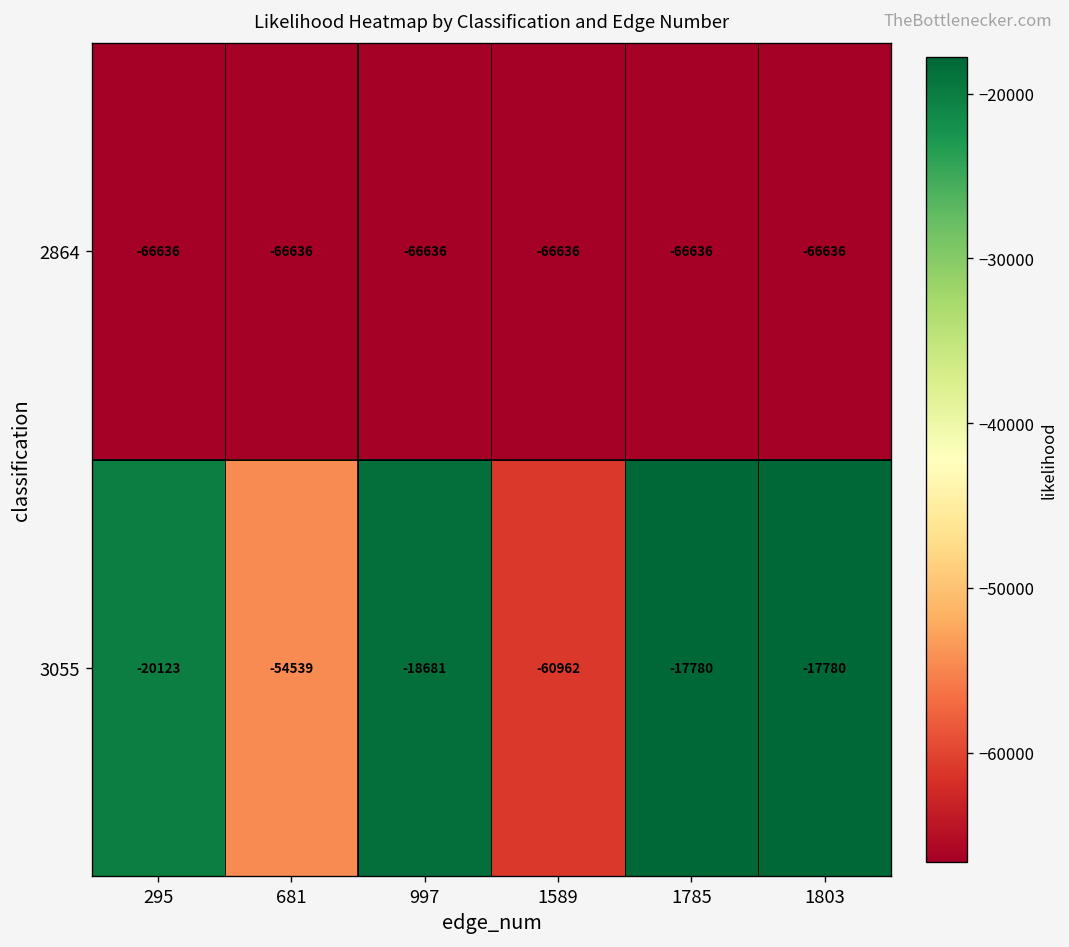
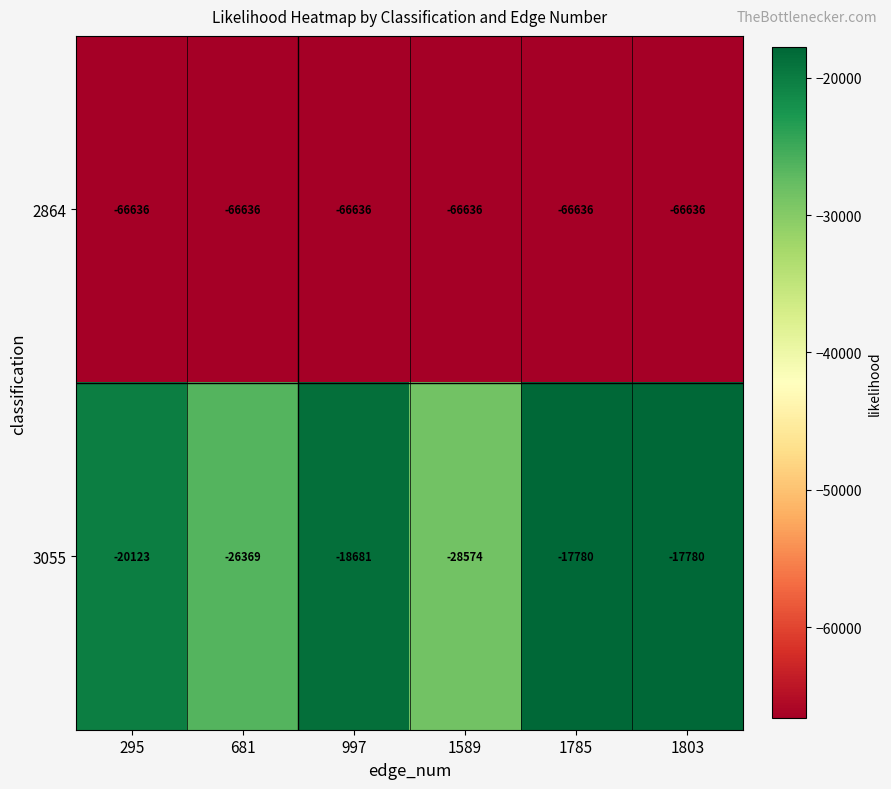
  {
    "2864": {
      "295": -66636,
      "681": -66636,
      "997": -66636,
      "1589": -66636,
      "1785": -66636,
      "1803": -66636
    },
    "3055": {
      "295": -20123,
-     "681": -54539,
+     "681": -26369,
      "997": -18681,
-     "1589": -60962,
+     "1589": -28574,
      "1785": -17780,
      "1803": -17780
    }
  }
